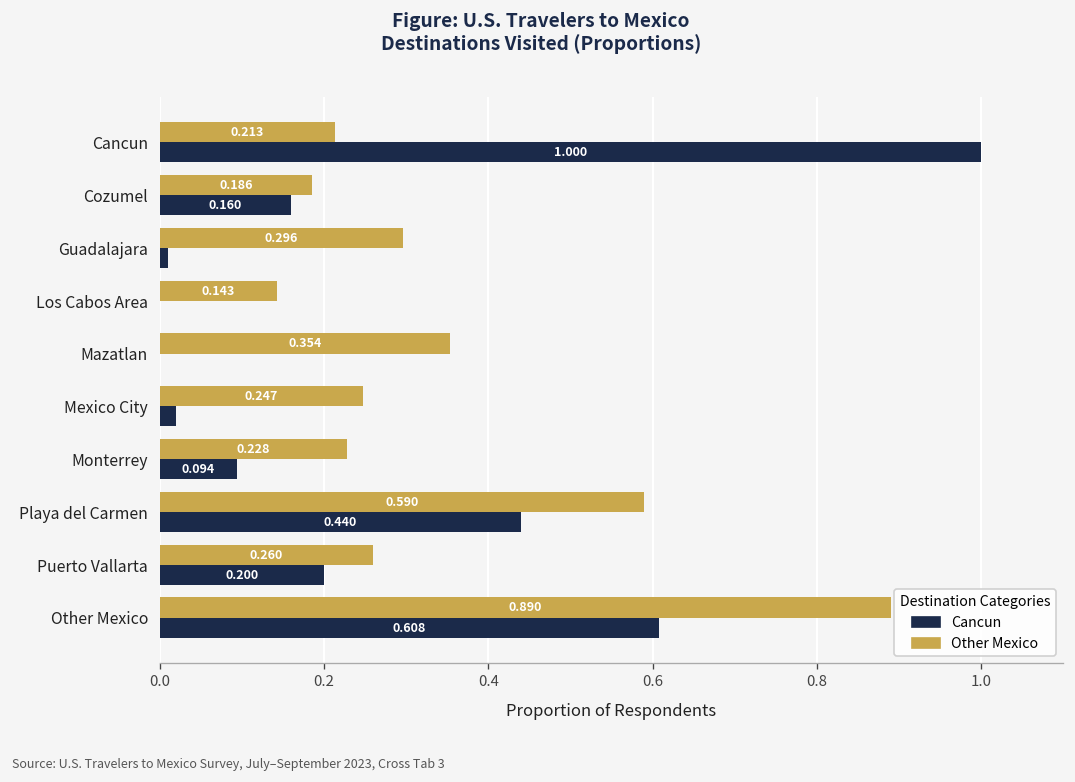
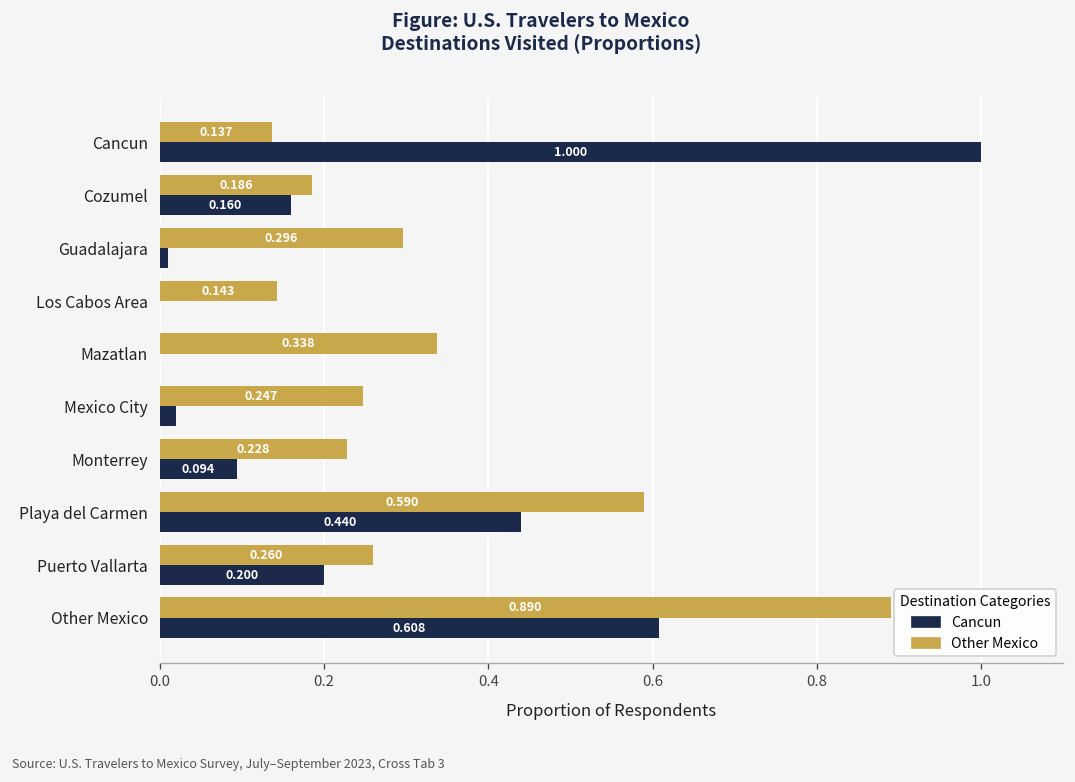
  {
    "Cancun": {
      "Cancun": 1.000,
      "Cozumel": 0.160,
      "Monterrey": 0.094,
      "Playa del Carmen": 0.440,
      "Puerto Vallarta": 0.200,
      "Other Mexico": 0.608
    },
    "Other Mexico": {
-     "Cancun": 0.213,
+     "Cancun": 0.137,
      "Cozumel": 0.186,
      "Guadalajara": 0.296,
      "Los Cabos Area": 0.143,
-     "Mazatlan": 0.354,
+     "Mazatlan": 0.338,
      "Mexico City": 0.247,
      "Monterrey": 0.228,
      "Playa del Carmen": 0.590,
      "Puerto Vallarta": 0.260,
      "Other Mexico": 0.890
    }
  }
